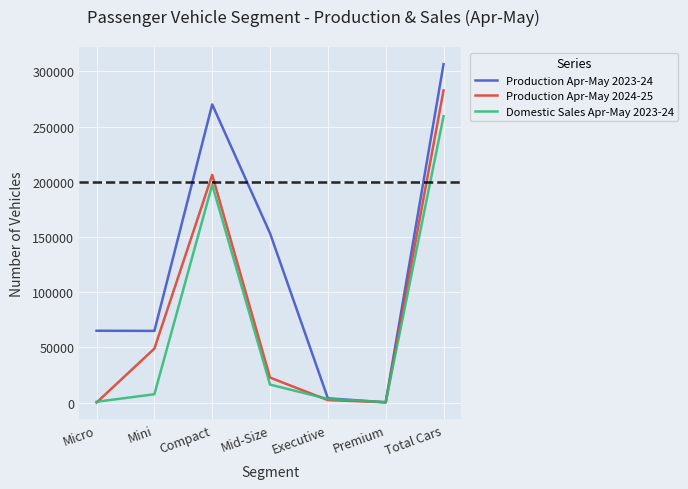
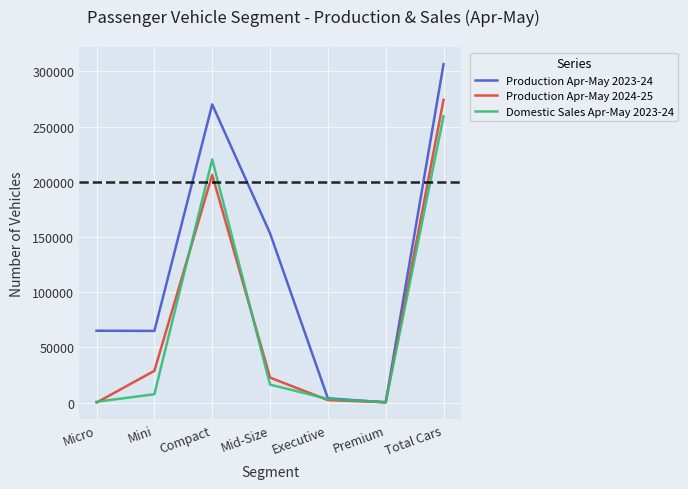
  {
    "Production Apr-May 2023-24": {
      "Micro": 65000,
      "Mini": 65000,
      "Compact": 270000,
      "Mid-Size": 153000,
      "Total Cars": 307000
    },
    "Production Apr-May 2024-25": {
-     "Mini": 49000,
+     "Mini": 29000,
      "Compact": 206000,
      "Mid-Size": 23000,
-     "Total Cars": 283000
+     "Total Cars": 274000
    },
    "Domestic Sales Apr-May 2023-24": {
      "Mini": 8000,
-     "Compact": 197000,
+     "Compact": 220000,
      "Mid-Size": 16000,
      "Total Cars": 259000
    }
  }
